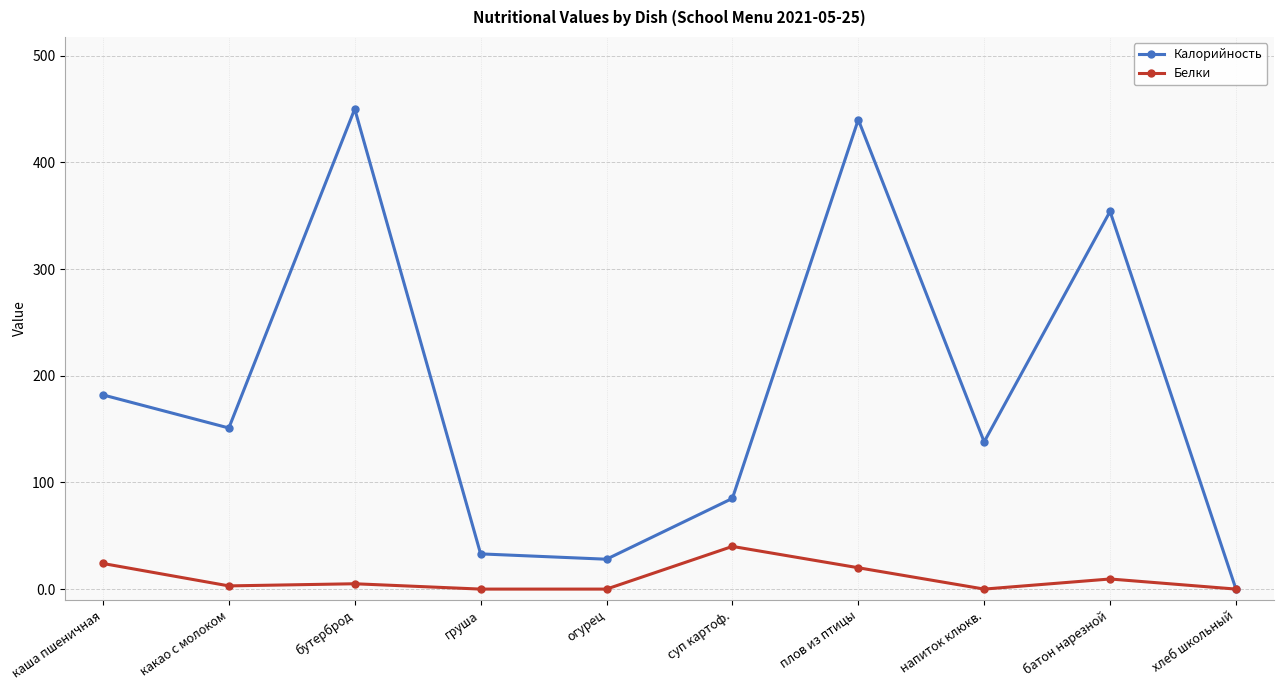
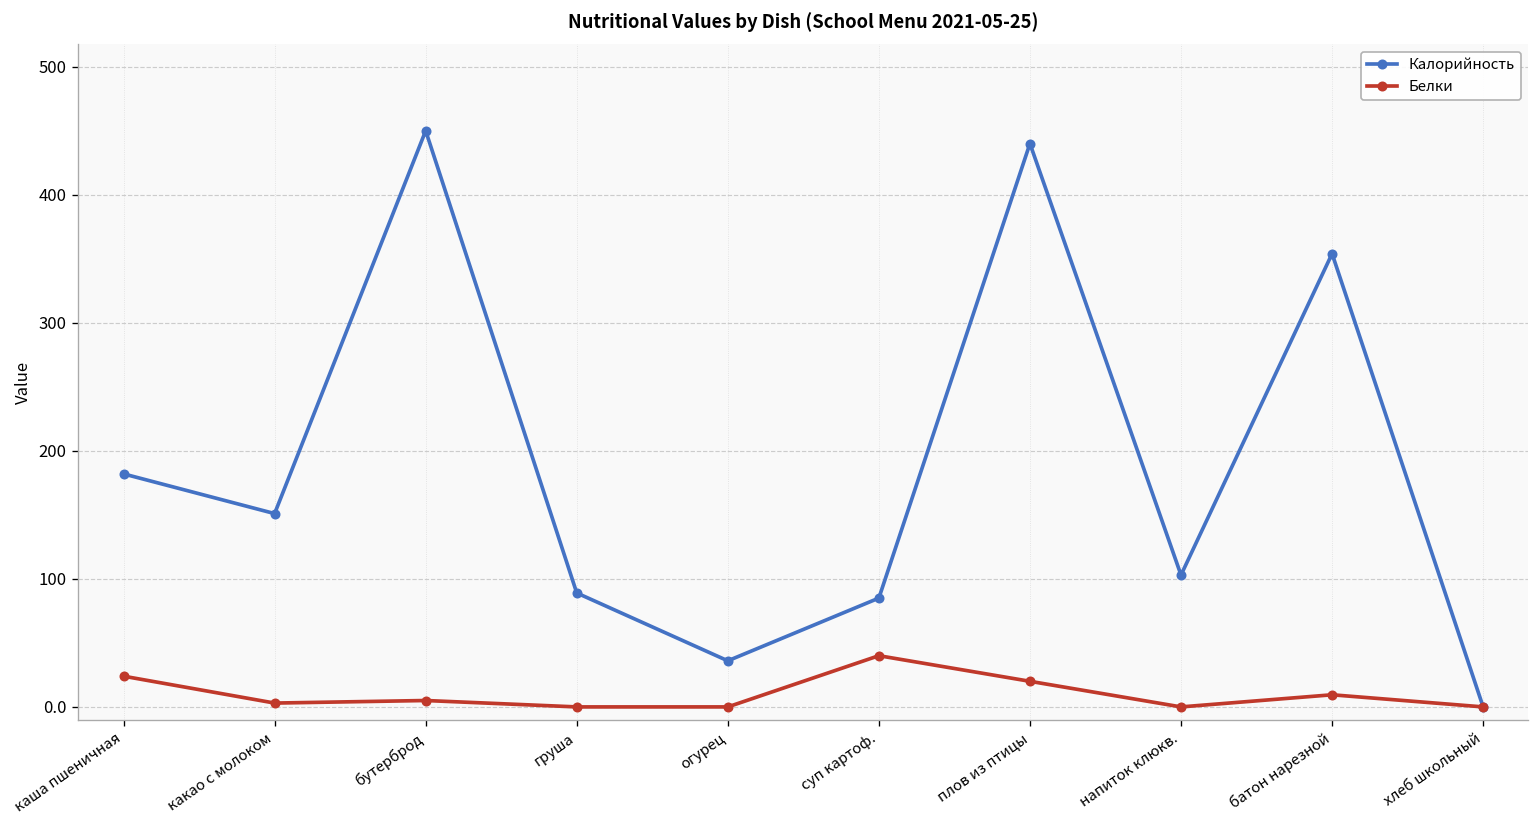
  {
    "Калорийность": {
      "каша пшеничная": 182,
      "какао с молоком": 151,
      "бутерброд": 450,
-     "груша": 33,
-     "огурец": 28,
+     "груша": 89,
+     "огурец": 36,
      "суп картоф.": 85,
      "плов из птицы": 440,
-     "напиток клюкв.": 138,
+     "напиток клюкв.": 103,
      "батон нарезной": 354
    },
    "Белки": {
      "каша пшеничная": 24,
      "какао с молоком": 3,
      "бутерброд": 5,
      "груша": 0,
      "огурец": 0,
      "суп картоф.": 40,
      "плов из птицы": 20,
      "напиток клюкв.": 0,
      "батон нарезной": 9
    }
  }
